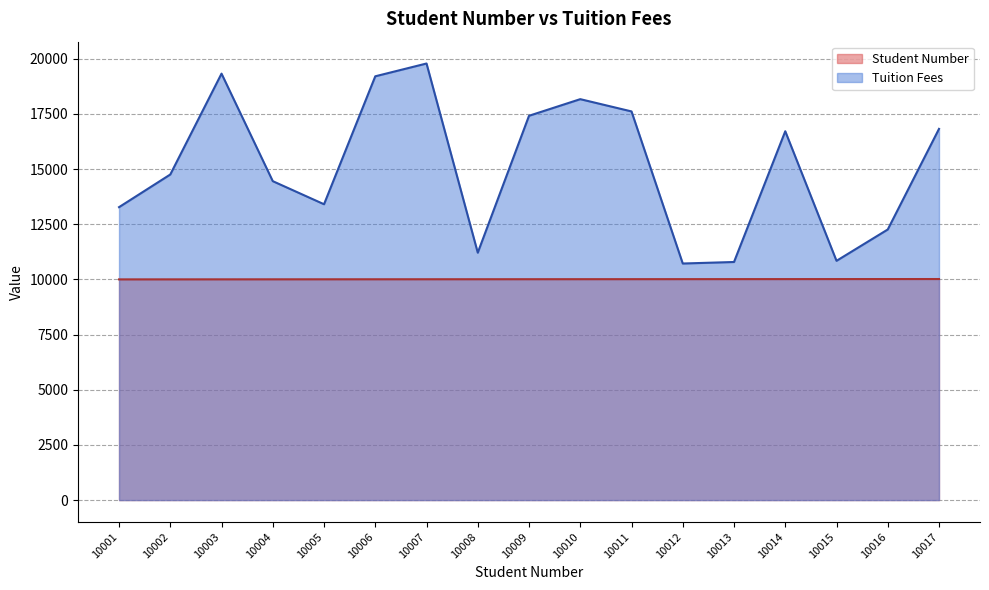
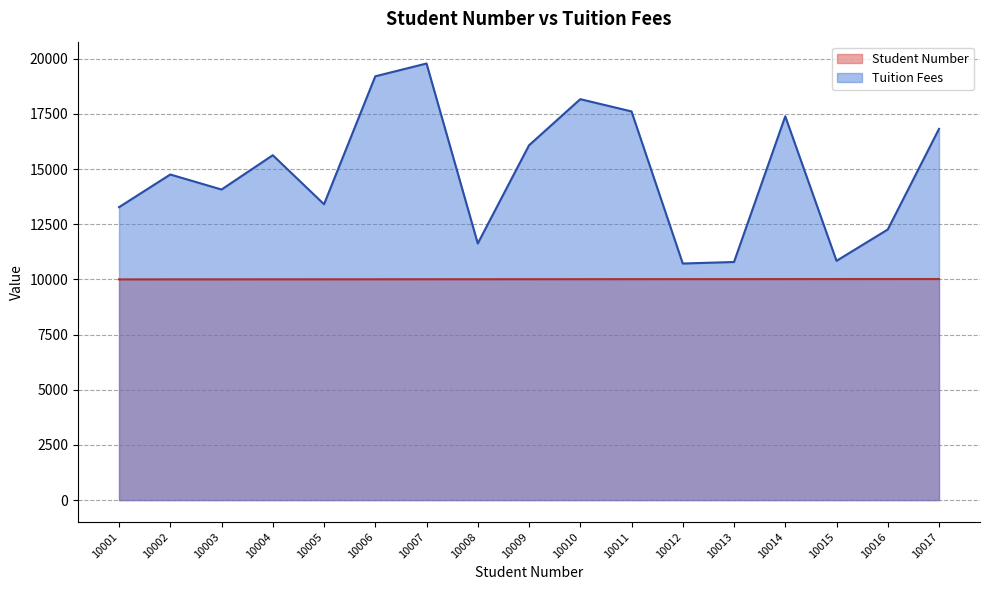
  {
    "Student Number": {
      "10001": 10000,
      "10002": 10000,
      "10003": 10000,
      "10004": 10000,
      "10005": 10000,
      "10006": 10000,
      "10007": 10000,
      "10008": 10000,
      "10009": 10000,
      "10010": 10000,
      "10011": 10000,
      "10012": 10000,
      "10013": 10000,
      "10014": 10000,
      "10015": 10000,
      "10016": 10000,
      "10017": 10000
    },
    "Tuition Fees": {
      "10001": 13300,
      "10002": 14800,
-     "10003": 19300,
-     "10004": 14500,
+     "10003": 14100,
+     "10004": 15600,
      "10005": 13400,
      "10006": 19200,
      "10007": 19800,
-     "10008": 11200,
-     "10009": 17400,
+     "10008": 11600,
+     "10009": 16100,
      "10010": 18200,
      "10011": 17600,
      "10012": 10700,
      "10013": 10800,
-     "10014": 16700,
+     "10014": 17400,
      "10015": 10800,
      "10016": 12300,
      "10017": 16800
    }
  }
